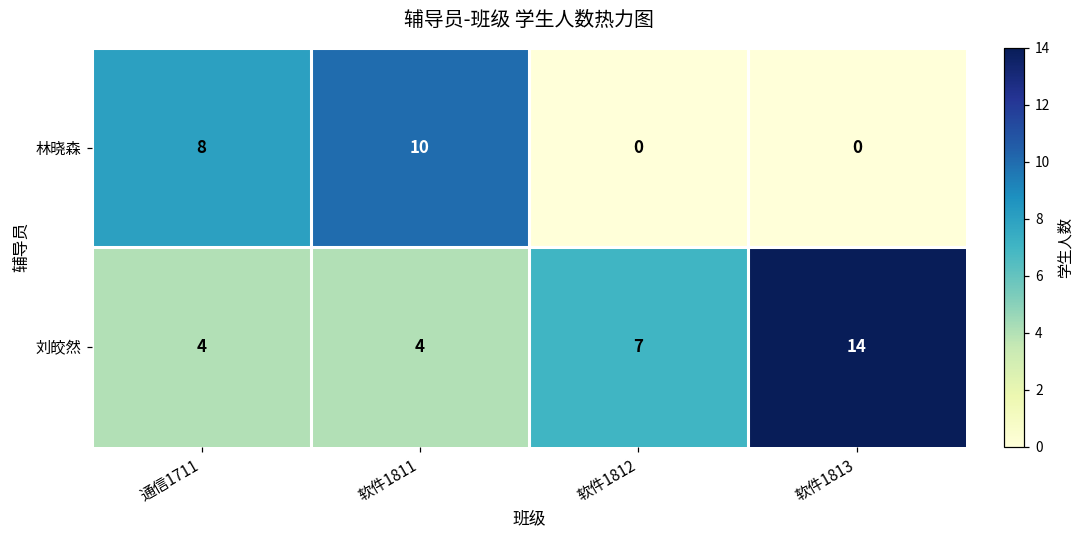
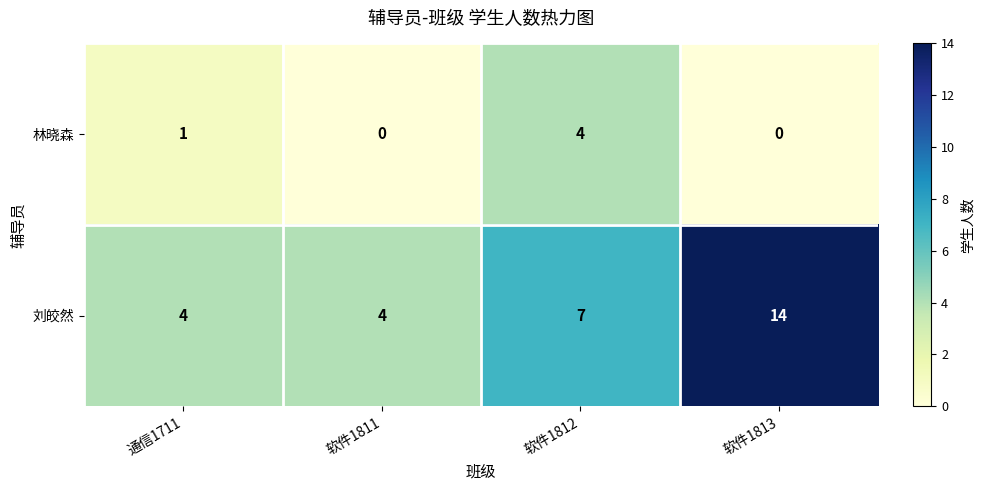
  {
    "林晓森": {
-     "通信1711": 8,
-     "软件1811": 10,
-     "软件1812": 0,
+     "通信1711": 1,
+     "软件1811": 0,
+     "软件1812": 4,
      "软件1813": 0
    },
    "刘皎然": {
      "通信1711": 4,
      "软件1811": 4,
      "软件1812": 7,
      "软件1813": 14
    }
  }
